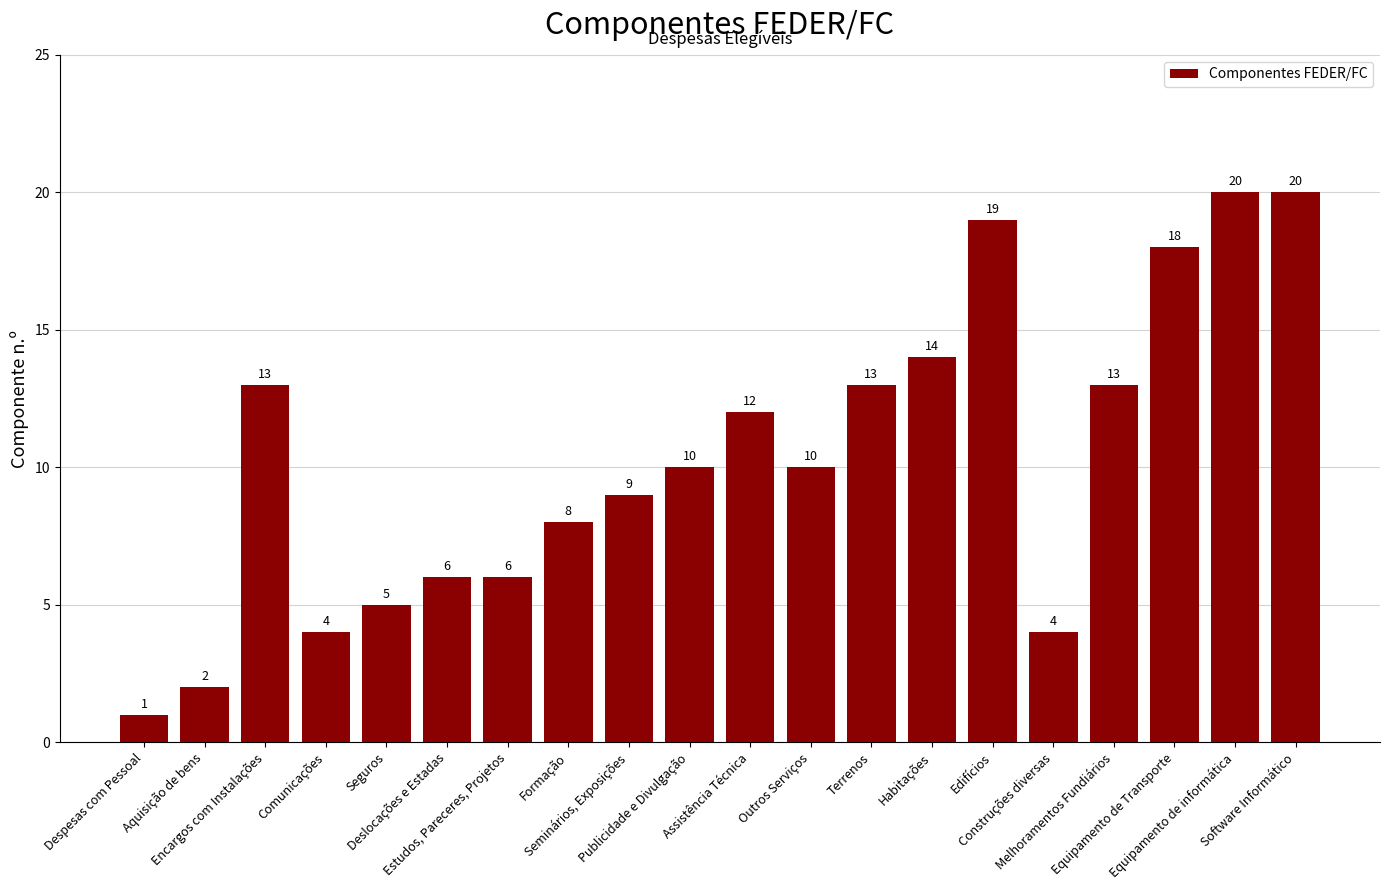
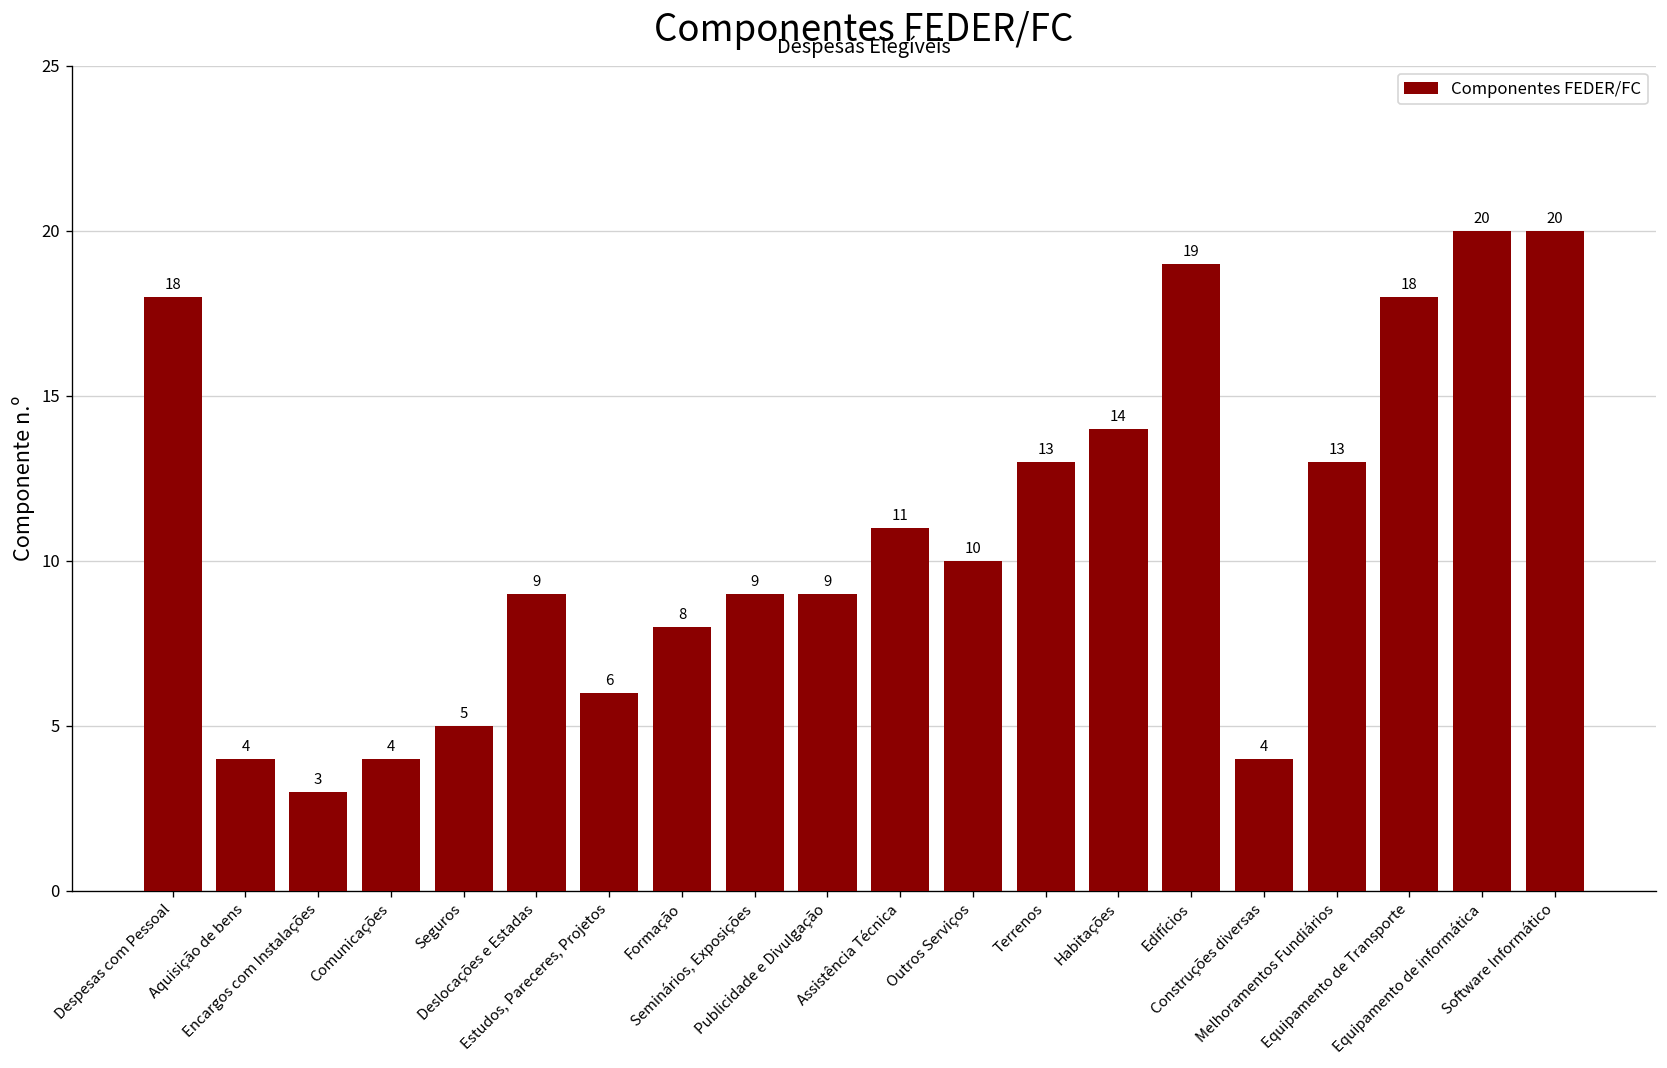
  {
-   "Despesas com Pessoal": 1,
-   "Aquisição de bens": 2,
-   "Encargos com Instalações": 13,
+   "Despesas com Pessoal": 18,
+   "Aquisição de bens": 4,
+   "Encargos com Instalações": 3,
    "Comunicações": 4,
    "Seguros": 5,
-   "Deslocações e Estadas": 6,
+   "Deslocações e Estadas": 9,
    "Estudos, Pareceres, Projetos": 6,
    "Formação": 8,
    "Seminários, Exposições": 9,
-   "Publicidade e Divulgação": 10,
-   "Assistência Técnica": 12,
+   "Publicidade e Divulgação": 9,
+   "Assistência Técnica": 11,
    "Outros Serviços": 10,
    "Terrenos": 13,
    "Habitações": 14,
    "Edifícios": 19,
    "Construções diversas": 4,
    "Melhoramentos Fundiários": 13,
    "Equipamento de Transporte": 18,
    "Equipamento de informática": 20,
    "Software Informático": 20
  }
